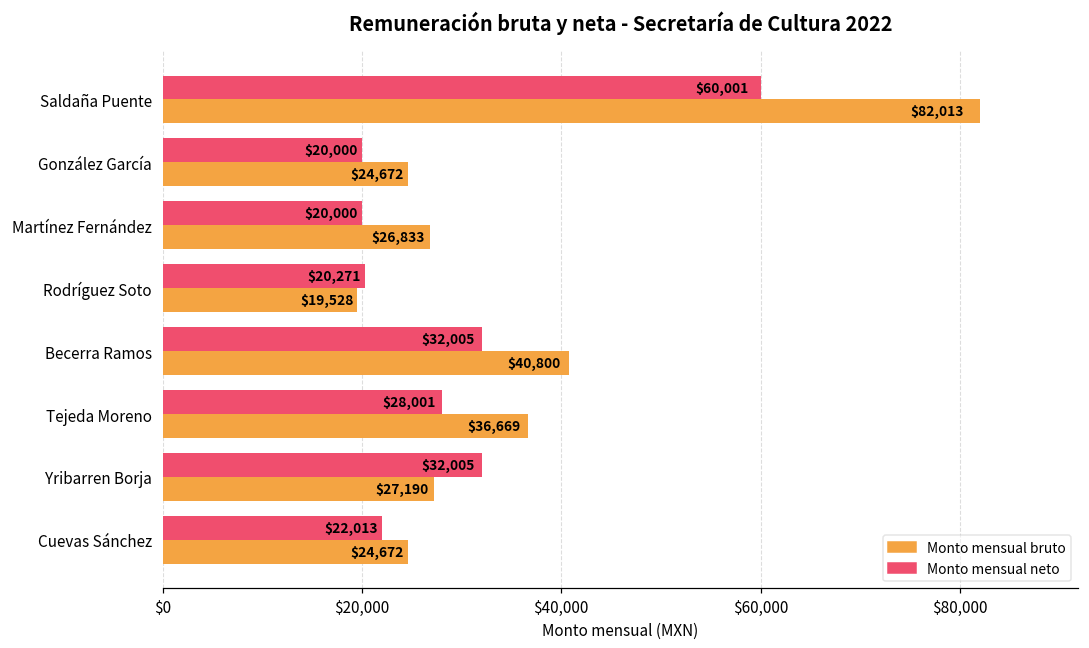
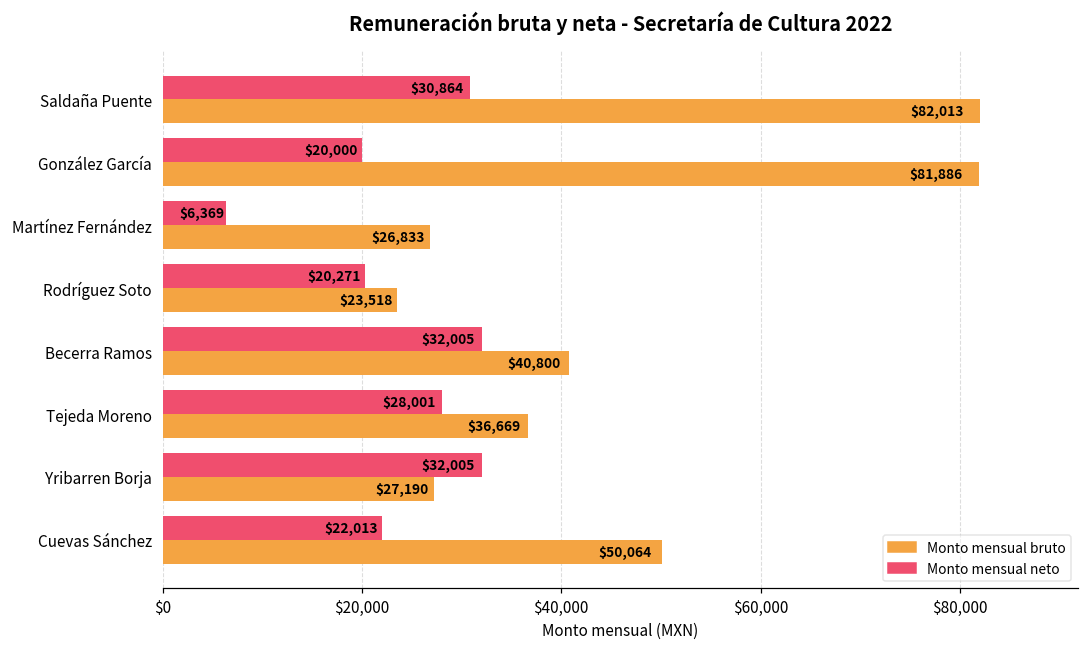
  {
    "Monto mensual bruto": {
      "Saldaña Puente": "$82,013",
-     "González García": "$24,672",
+     "González García": "$81,886",
      "Martínez Fernández": "$26,833",
-     "Rodríguez Soto": "$19,528",
+     "Rodríguez Soto": "$23,518",
      "Becerra Ramos": "$40,800",
      "Tejeda Moreno": "$36,669",
      "Yribarren Borja": "$27,190",
-     "Cuevas Sánchez": "$24,672"
+     "Cuevas Sánchez": "$50,064"
    },
    "Monto mensual neto": {
-     "Saldaña Puente": "$60,001",
+     "Saldaña Puente": "$30,864",
      "González García": "$20,000",
-     "Martínez Fernández": "$20,000",
+     "Martínez Fernández": "$6,369",
      "Rodríguez Soto": "$20,271",
      "Becerra Ramos": "$32,005",
      "Tejeda Moreno": "$28,001",
      "Yribarren Borja": "$32,005",
      "Cuevas Sánchez": "$22,013"
    }
  }
